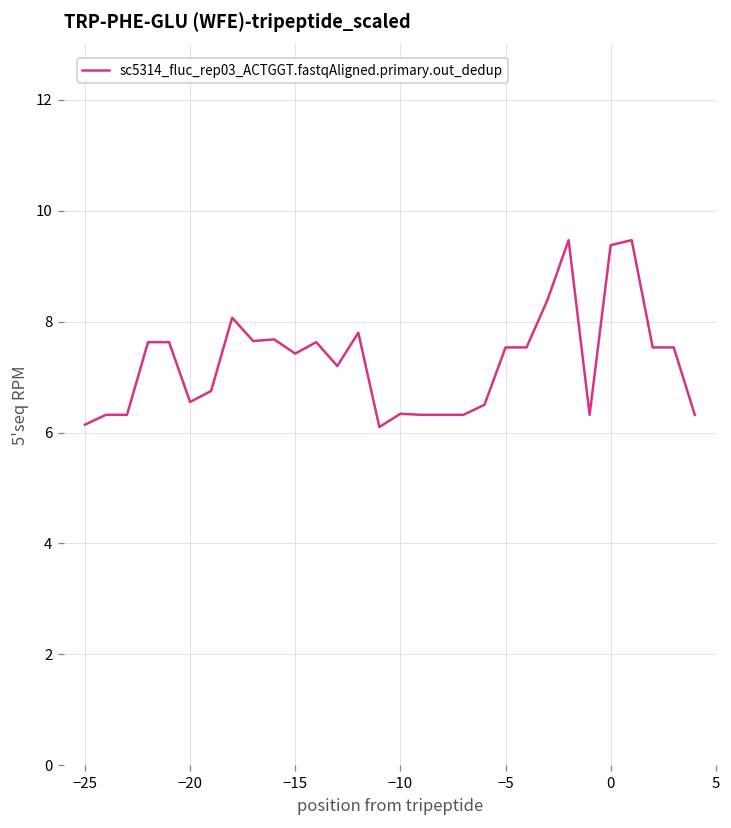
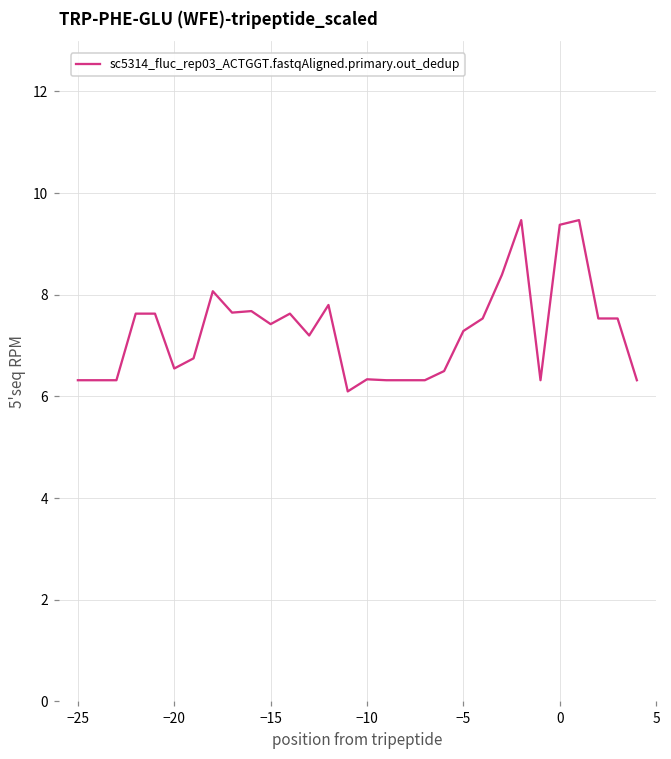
  {
-   "−25": 6.1,
+   "−25": 6.3,
    "−20": 6.6,
    "−15": 7.4,
    "−10": 6.3,
-   "−5": 7.5,
+   "−5": 7.3,
    "0": 9.4
  }
